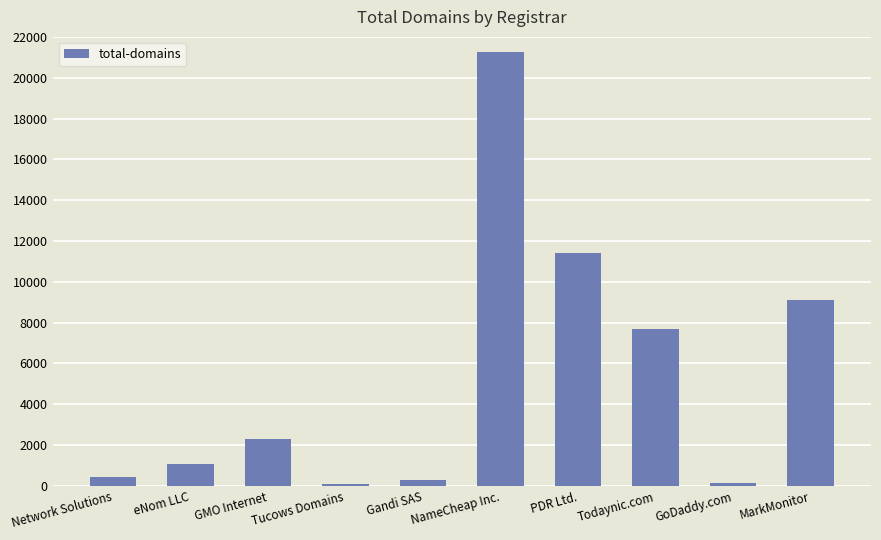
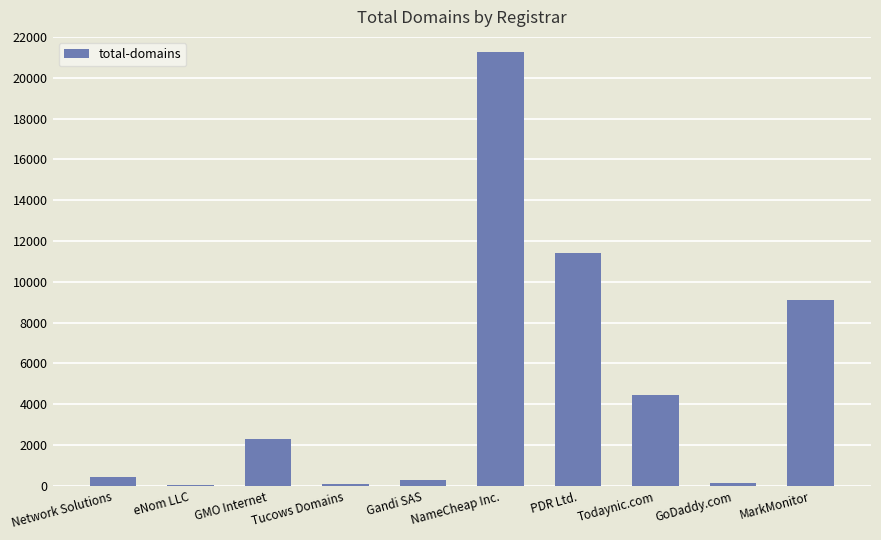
  {
    "Network Solutions": 400,
-   "eNom LLC": 1100,
+   "eNom LLC": 0,
    "GMO Internet": 2300,
    "Gandi SAS": 300,
    "NameCheap Inc.": 21300,
    "PDR Ltd.": 11400,
-   "Todaynic.com": 7700,
+   "Todaynic.com": 4500,
    "GoDaddy.com": 100,
    "MarkMonitor": 9100
  }
